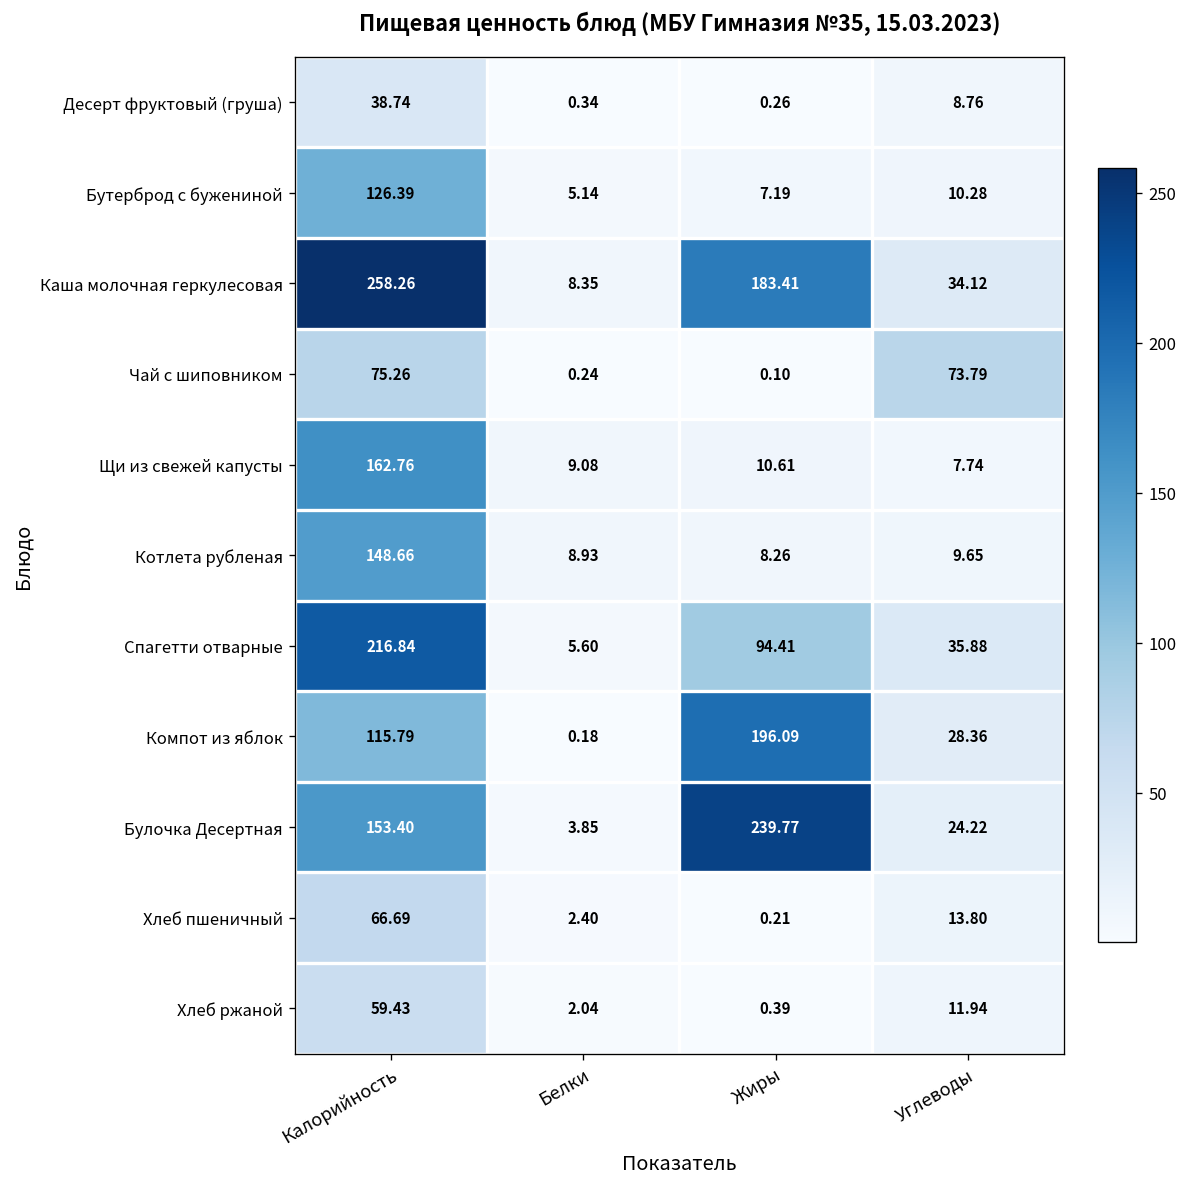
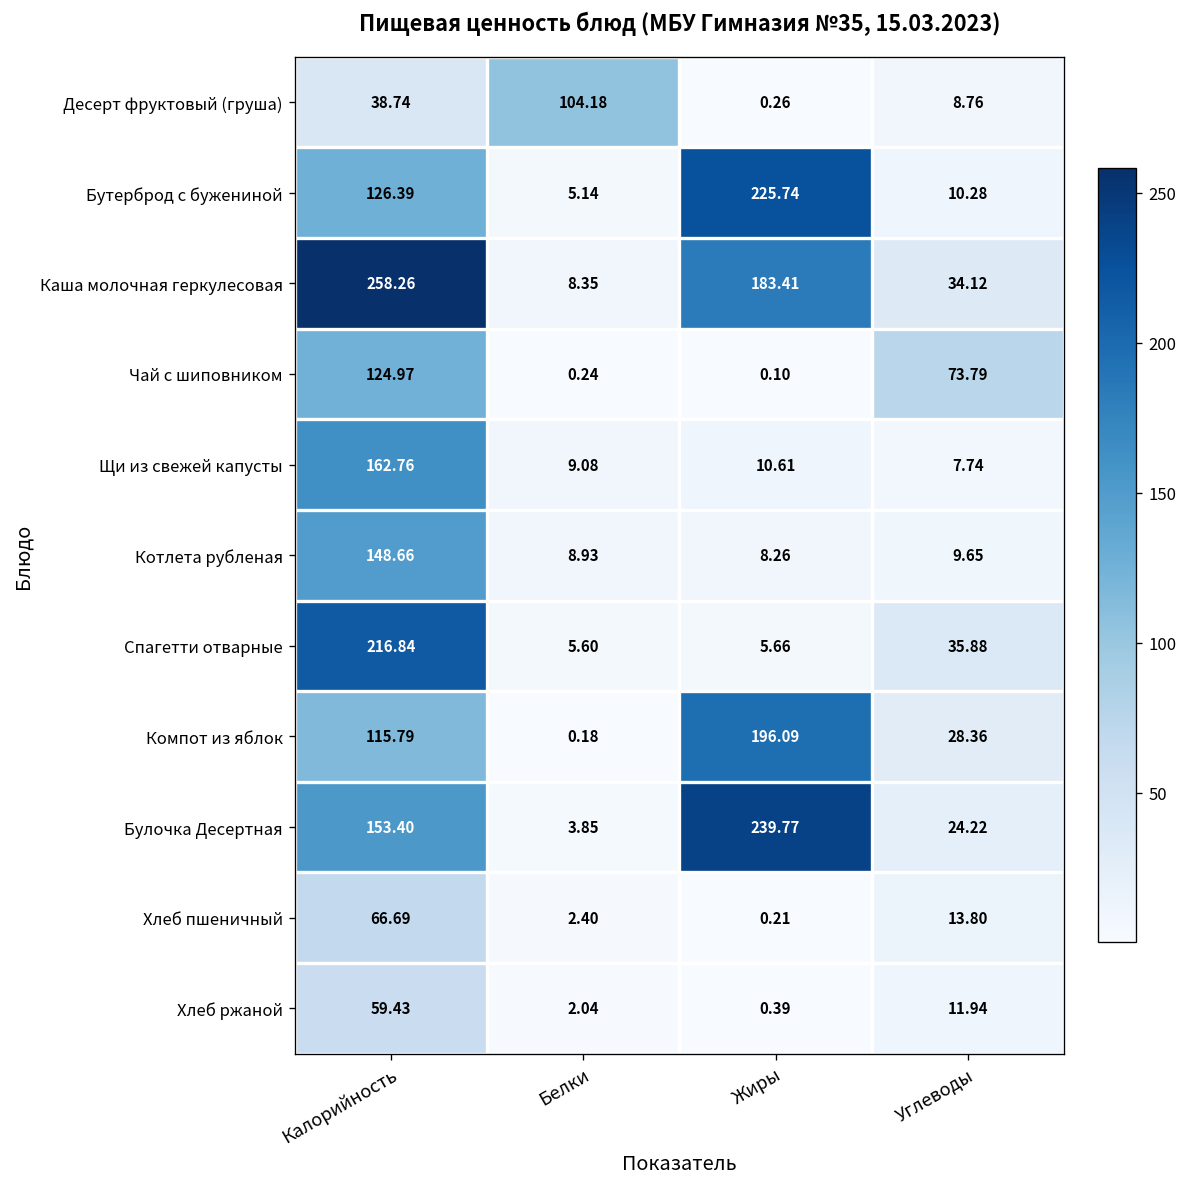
  {
    "Десерт фруктовый (груша)": {
      "Калорийность": 38.74,
-     "Белки": 0.34,
+     "Белки": 104.18,
      "Жиры": 0.26,
      "Углеводы": 8.76
    },
    "Бутерброд с бужениной": {
      "Калорийность": 126.39,
      "Белки": 5.14,
-     "Жиры": 7.19,
+     "Жиры": 225.74,
      "Углеводы": 10.28
    },
    "Каша молочная геркулесовая": {
      "Калорийность": 258.26,
      "Белки": 8.35,
      "Жиры": 183.41,
      "Углеводы": 34.12
    },
    "Чай с шиповником": {
-     "Калорийность": 75.26,
+     "Калорийность": 124.97,
      "Белки": 0.24,
      "Жиры": 0.10,
      "Углеводы": 73.79
    },
    "Щи из свежей капусты": {
      "Калорийность": 162.76,
      "Белки": 9.08,
      "Жиры": 10.61,
      "Углеводы": 7.74
    },
    "Котлета рубленая": {
      "Калорийность": 148.66,
      "Белки": 8.93,
      "Жиры": 8.26,
      "Углеводы": 9.65
    },
    "Спагетти отварные": {
      "Калорийность": 216.84,
      "Белки": 5.60,
-     "Жиры": 94.41,
+     "Жиры": 5.66,
      "Углеводы": 35.88
    },
    "Компот из яблок": {
      "Калорийность": 115.79,
      "Белки": 0.18,
      "Жиры": 196.09,
      "Углеводы": 28.36
    },
    "Булочка Десертная": {
      "Калорийность": 153.40,
      "Белки": 3.85,
      "Жиры": 239.77,
      "Углеводы": 24.22
    },
    "Хлеб пшеничный": {
      "Калорийность": 66.69,
      "Белки": 2.40,
      "Жиры": 0.21,
      "Углеводы": 13.80
    },
    "Хлеб ржаной": {
      "Калорийность": 59.43,
      "Белки": 2.04,
      "Жиры": 0.39,
      "Углеводы": 11.94
    }
  }
